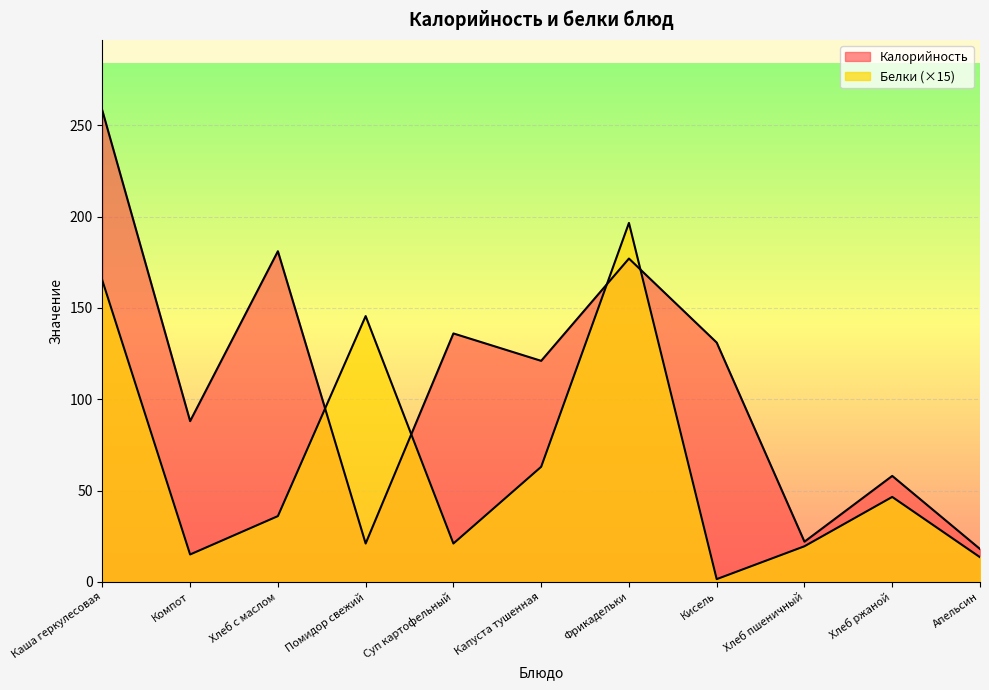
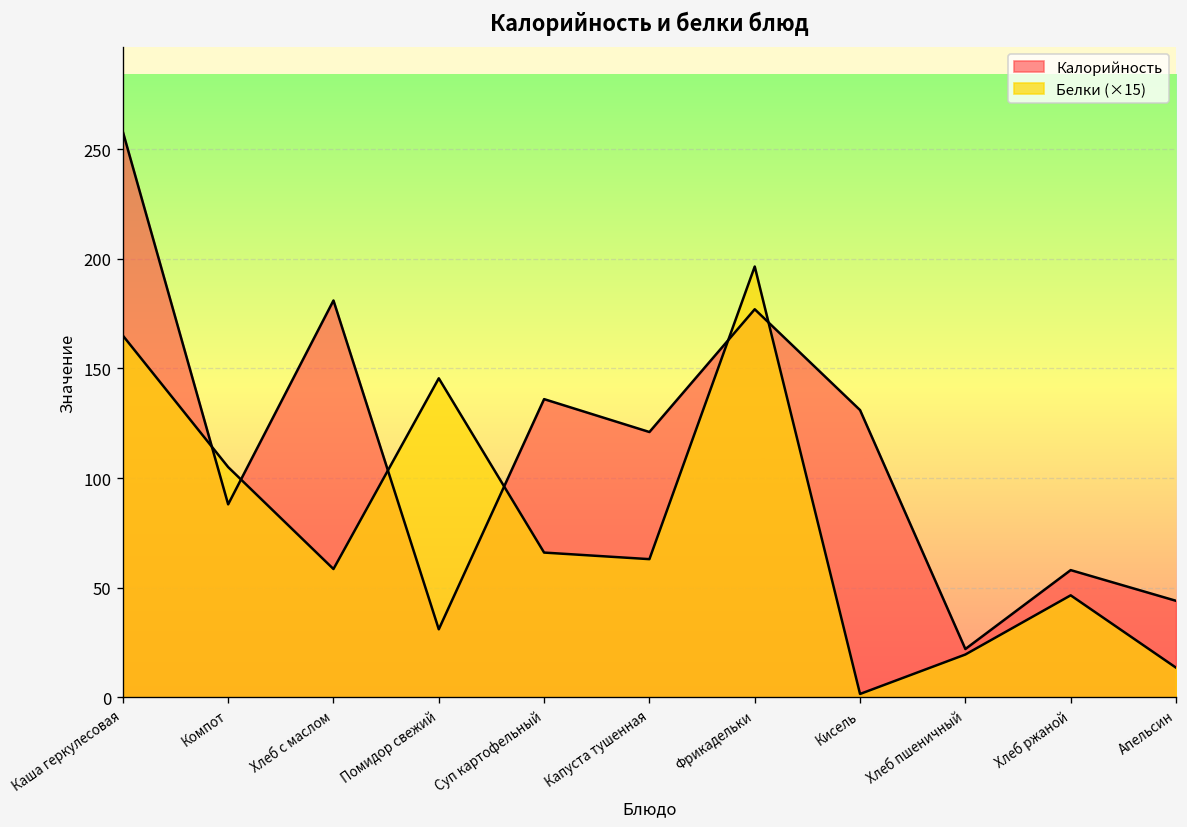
  {
    "Калорийность": {
      "Каша геркулесовая": 258,
      "Компот": 88,
      "Хлеб с маслом": 181,
-     "Помидор свежий": 21,
+     "Помидор свежий": 31,
      "Суп картофельный": 136,
      "Капуста тушенная": 121,
      "Фрикадельки": 177,
      "Кисель": 131,
      "Хлеб пшеничный": 22,
      "Хлеб ржаной": 58,
-     "Апельсин": 18
+     "Апельсин": 44
    },
    "Белки (×15)": {
      "Каша геркулесовая": 165,
-     "Компот": 15,
-     "Хлеб с маслом": 36,
+     "Компот": 105,
+     "Хлеб с маслом": 59,
      "Помидор свежий": 146,
-     "Суп картофельный": 21,
+     "Суп картофельный": 66,
      "Капуста тушенная": 63,
      "Фрикадельки": 197,
      "Кисель": 2,
      "Хлеб пшеничный": 20,
      "Хлеб ржаной": 47,
      "Апельсин": 14
    }
  }
